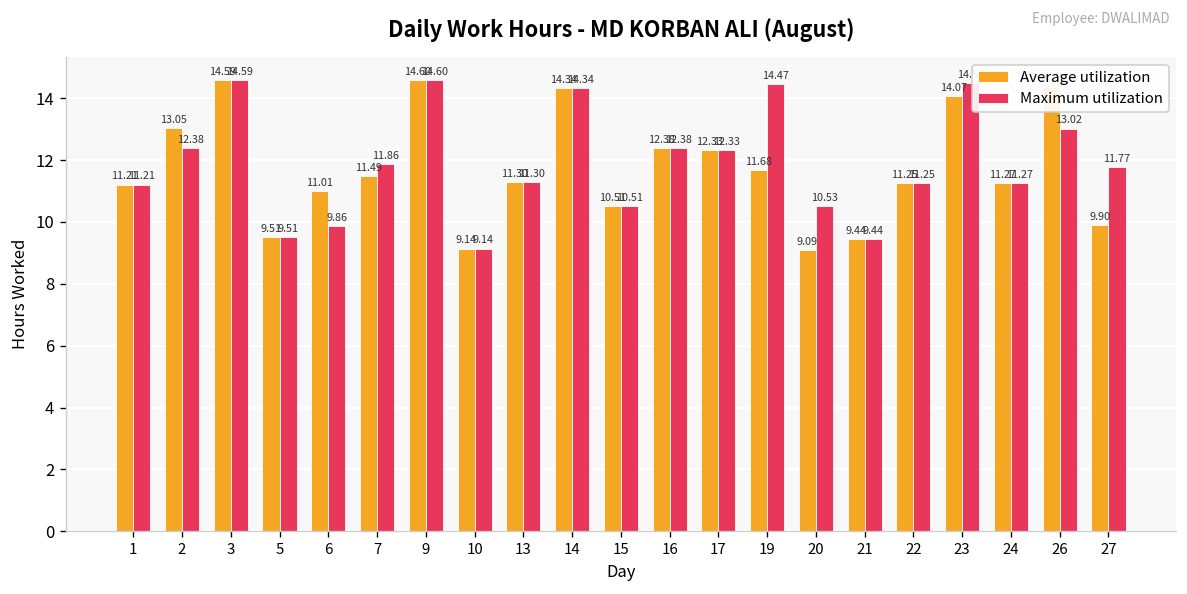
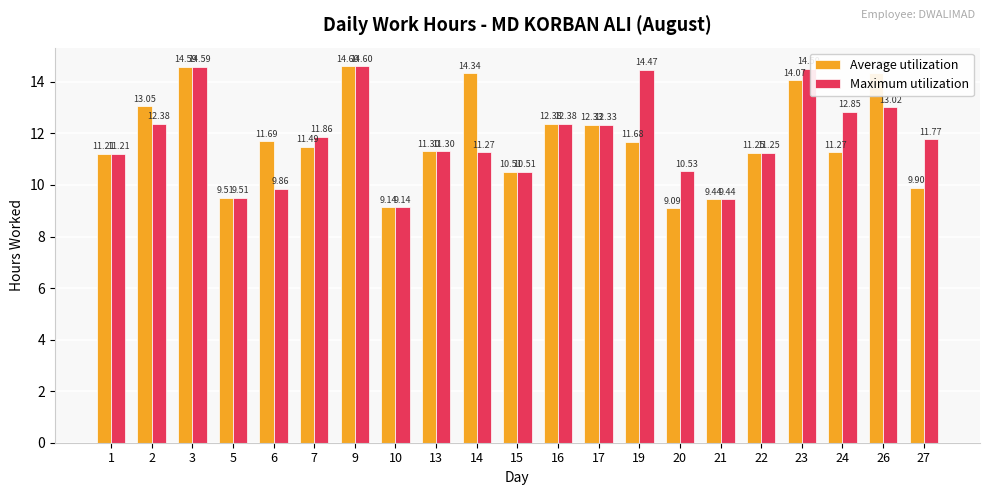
  {
    "Average utilization": {
      "2": 13.05,
-     "6": 11.01,
+     "6": 11.69,
      "7": 11.49,
      "14": 14.34,
      "19": 11.68,
      "20": 9.09,
      "23": 14.07,
      "24": 11.27,
      "27": 9.90
    },
    "Maximum utilization": {
      "2": 12.38,
      "6": 9.86,
      "7": 11.86,
-     "14": 14.34,
+     "14": 11.27,
      "19": 14.47,
      "20": 10.53,
-     "24": 11.27,
+     "24": 12.85,
      "27": 11.77
    }
  }
